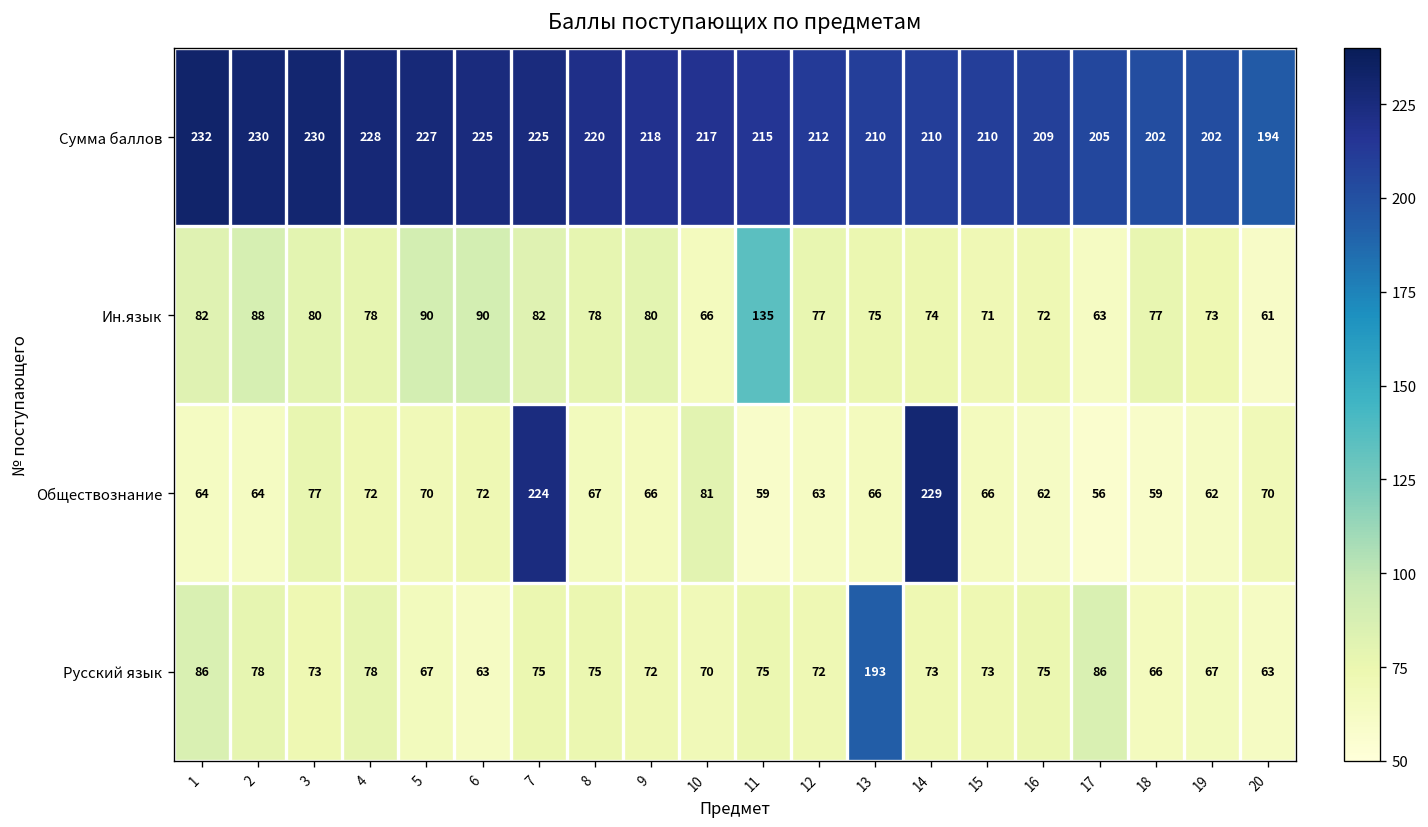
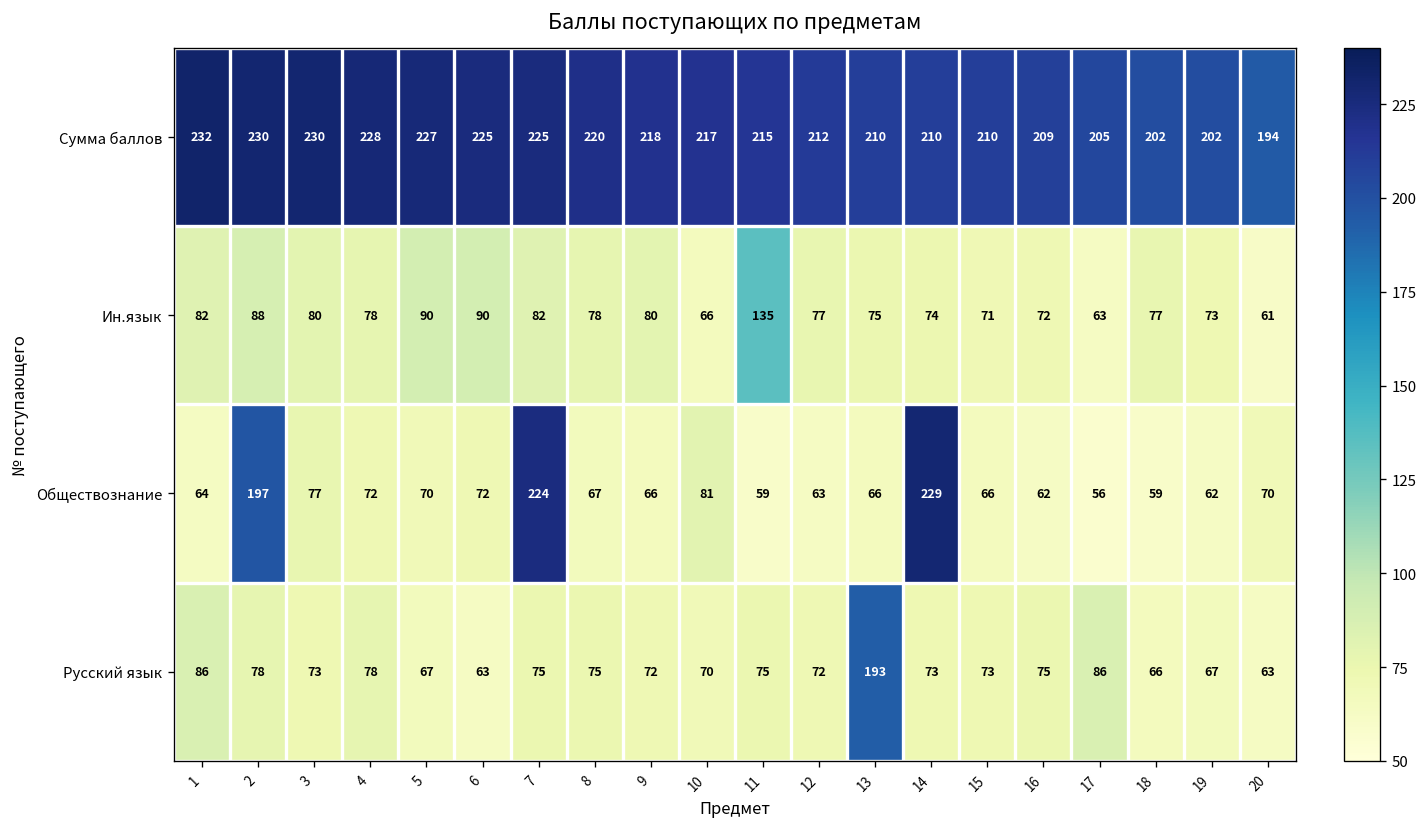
  {
    "Сумма баллов": {
      "1": 232,
      "2": 230,
      "3": 230,
      "4": 228,
      "5": 227,
      "6": 225,
      "7": 225,
      "8": 220,
      "9": 218,
      "10": 217,
      "11": 215,
      "12": 212,
      "13": 210,
      "14": 210,
      "15": 210,
      "16": 209,
      "17": 205,
      "18": 202,
      "19": 202,
      "20": 194
    },
    "Ин.язык": {
      "1": 82,
      "2": 88,
      "3": 80,
      "4": 78,
      "5": 90,
      "6": 90,
      "7": 82,
      "8": 78,
      "9": 80,
      "10": 66,
      "11": 135,
      "12": 77,
      "13": 75,
      "14": 74,
      "15": 71,
      "16": 72,
      "17": 63,
      "18": 77,
      "19": 73,
      "20": 61
    },
    "Обществознание": {
      "1": 64,
-     "2": 64,
+     "2": 197,
      "3": 77,
      "4": 72,
      "5": 70,
      "6": 72,
      "7": 224,
      "8": 67,
      "9": 66,
      "10": 81,
      "11": 59,
      "12": 63,
      "13": 66,
      "14": 229,
      "15": 66,
      "16": 62,
      "17": 56,
      "18": 59,
      "19": 62,
      "20": 70
    },
    "Русский язык": {
      "1": 86,
      "2": 78,
      "3": 73,
      "4": 78,
      "5": 67,
      "6": 63,
      "7": 75,
      "8": 75,
      "9": 72,
      "10": 70,
      "11": 75,
      "12": 72,
      "13": 193,
      "14": 73,
      "15": 73,
      "16": 75,
      "17": 86,
      "18": 66,
      "19": 67,
      "20": 63
    }
  }
